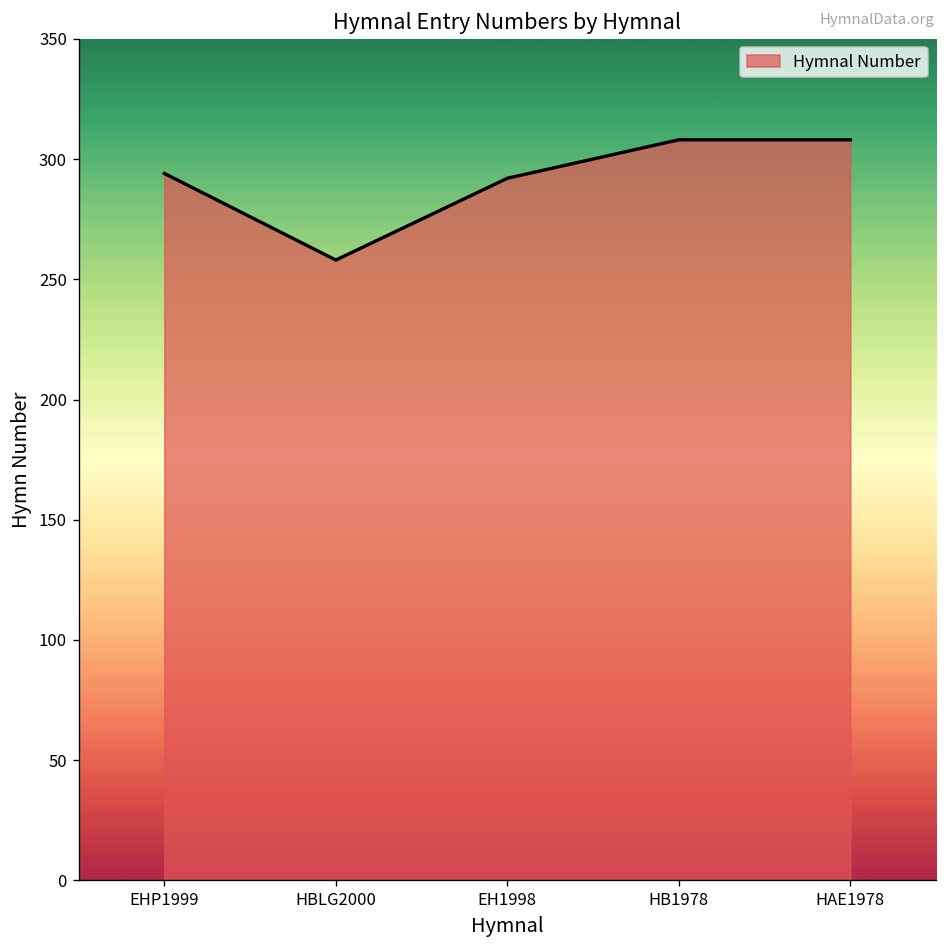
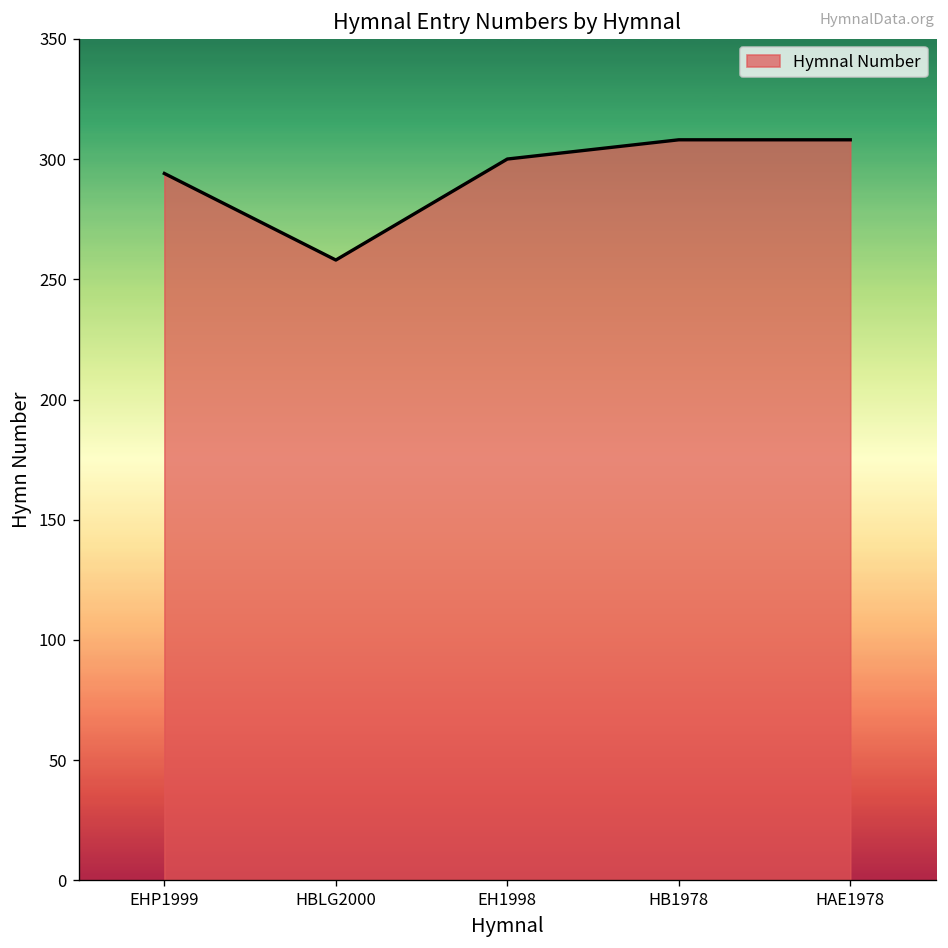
  {
    "EHP1999": 294,
    "HBLG2000": 258,
-   "EH1998": 292,
+   "EH1998": 300,
    "HB1978": 308,
    "HAE1978": 308
  }
